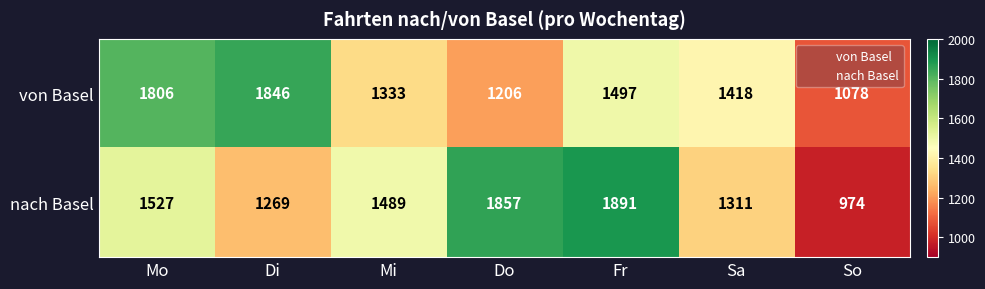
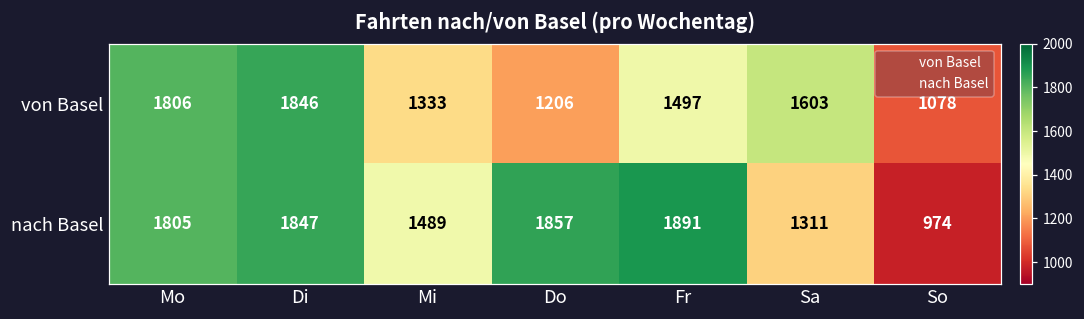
  {
    "von Basel": {
      "Mo": 1806,
      "Di": 1846,
      "Mi": 1333,
      "Do": 1206,
      "Fr": 1497,
-     "Sa": 1418
+     "Sa": 1603
    },
    "nach Basel": {
-     "Mo": 1527,
-     "Di": 1269,
+     "Mo": 1805,
+     "Di": 1847,
      "Mi": 1489,
      "Do": 1857,
      "Fr": 1891,
      "Sa": 1311,
      "So": 974
    }
  }
